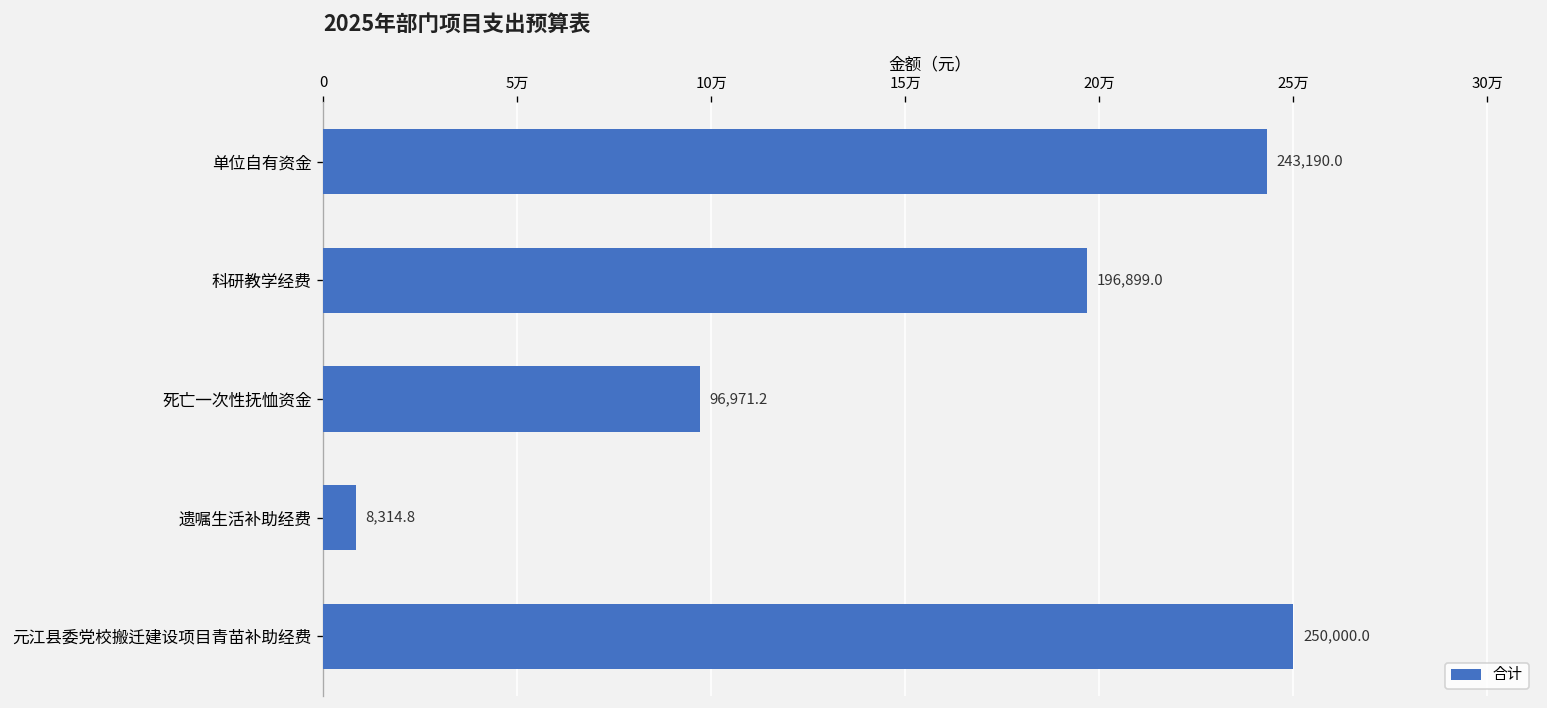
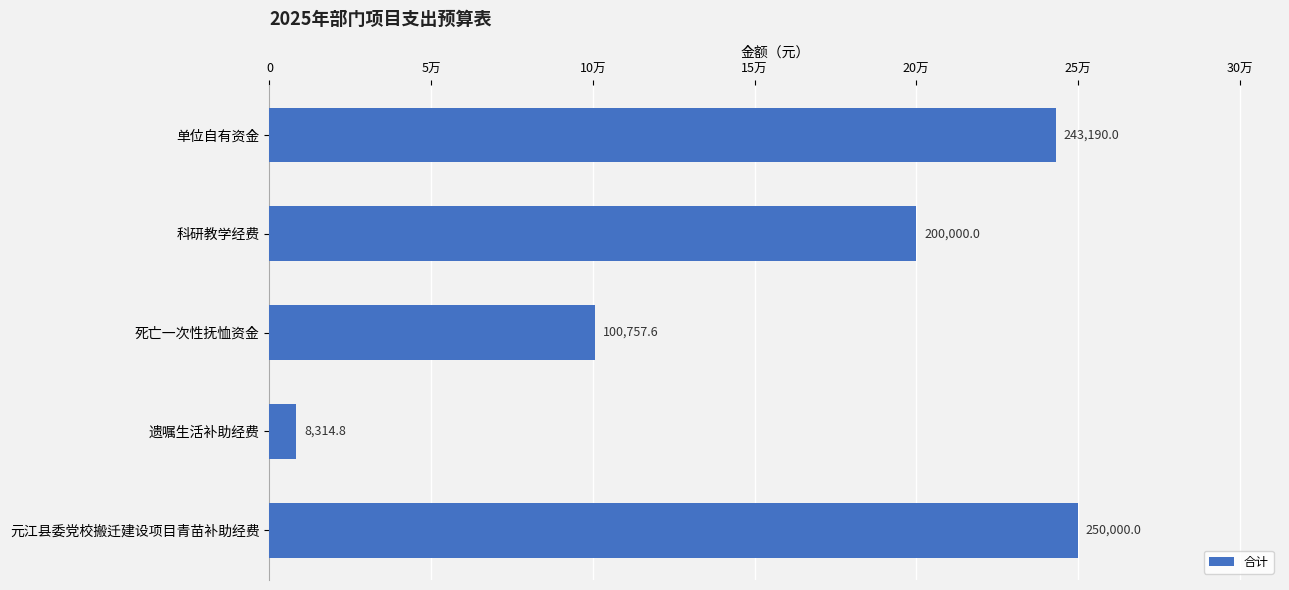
  {
    "单位自有资金": "243,190.0",
-   "科研教学经费": "196,899.0",
-   "死亡一次性抚恤资金": "96,971.2",
+   "科研教学经费": "200,000.0",
+   "死亡一次性抚恤资金": "100,757.6",
    "遗嘱生活补助经费": "8,314.8",
    "元江县委党校搬迁建设项目青苗补助经费": "250,000.0"
  }
